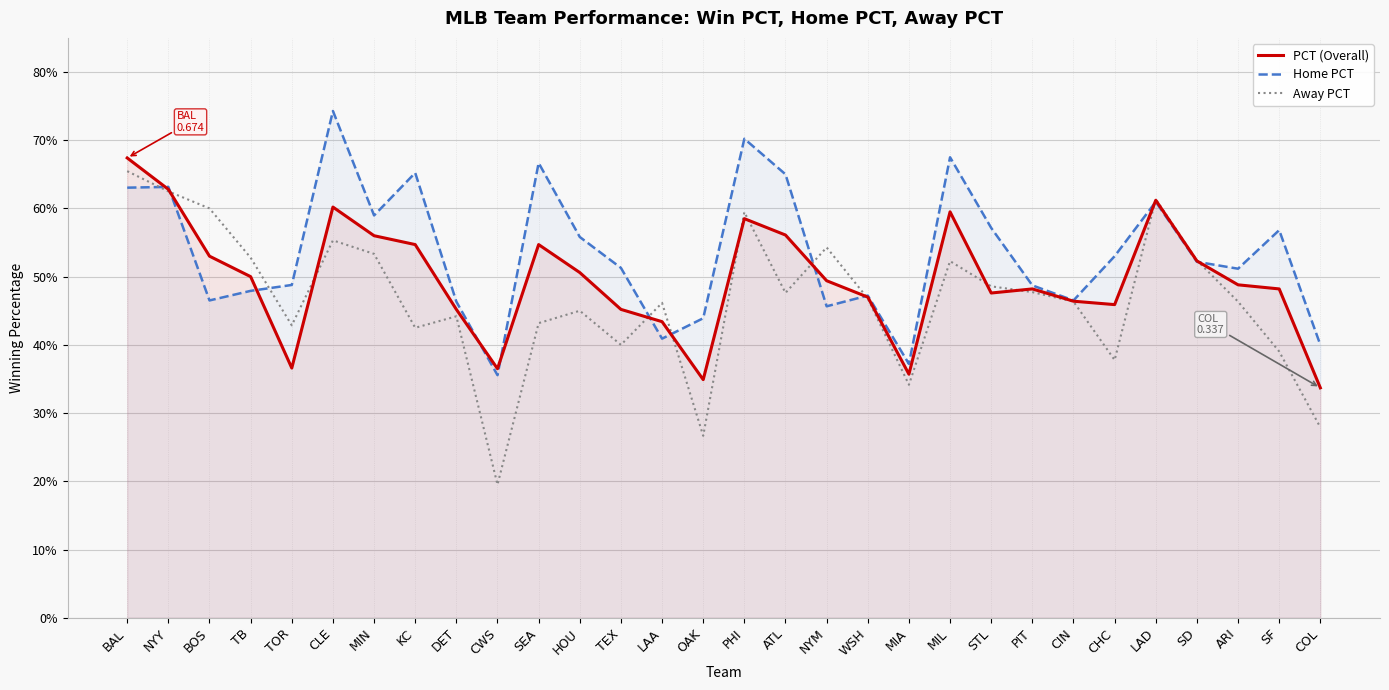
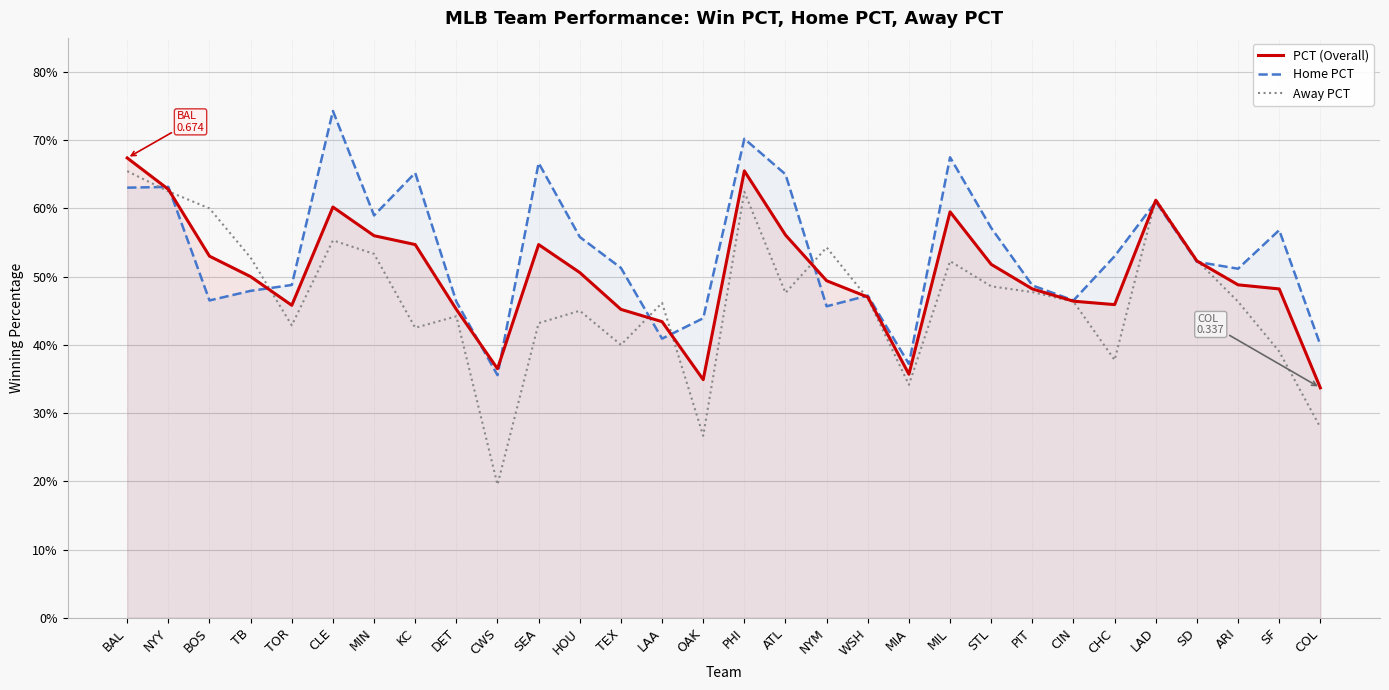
  {
    "PCT (Overall)": {
      "BOS": "53%",
      "TB": "50%",
-     "TOR": "37%",
+     "TOR": "46%",
      "CLE": "60%",
      "MIN": "56%",
      "KC": "55%",
      "DET": "45%",
      "CWS": "37%",
      "SEA": "55%",
      "HOU": "51%",
      "TEX": "45%",
      "LAA": "43%",
      "OAK": "35%",
-     "PHI": "59%",
+     "PHI": "66%",
      "ATL": "56%",
      "NYM": "49%",
      "MIA": "36%",
      "MIL": "60%",
-     "STL": "48%",
+     "STL": "52%",
      "PIT": "48%",
      "CHC": "46%",
      "ARI": "49%",
      "SF": "48%",
      "COL": "34%"
    },
    "Home PCT": {
      "BAL": "63%",
      "BOS": "47%",
      "TB": "48%",
      "TOR": "49%",
      "CLE": "74%",
      "MIN": "59%",
      "KC": "65%",
      "DET": "46%",
      "CWS": "36%",
      "SEA": "67%",
      "HOU": "56%",
      "TEX": "51%",
      "LAA": "41%",
      "OAK": "44%",
      "PHI": "70%",
      "ATL": "65%",
      "NYM": "46%",
      "MIA": "37%",
      "MIL": "68%",
      "STL": "57%",
      "PIT": "49%",
      "CHC": "53%",
      "ARI": "51%",
      "SF": "57%",
      "COL": "40%"
    },
    "Away PCT": {
      "BAL": "65%",
      "BOS": "60%",
      "TB": "53%",
      "TOR": "43%",
      "CLE": "55%",
      "MIN": "53%",
      "KC": "43%",
      "DET": "44%",
      "CWS": "20%",
      "SEA": "43%",
      "HOU": "45%",
      "TEX": "40%",
      "LAA": "46%",
      "OAK": "27%",
-     "PHI": "59%",
+     "PHI": "62%",
      "ATL": "48%",
      "NYM": "54%",
      "MIA": "34%",
      "MIL": "52%",
      "STL": "49%",
      "PIT": "48%",
      "CHC": "38%",
      "ARI": "46%",
      "COL": "28%"
    }
  }
